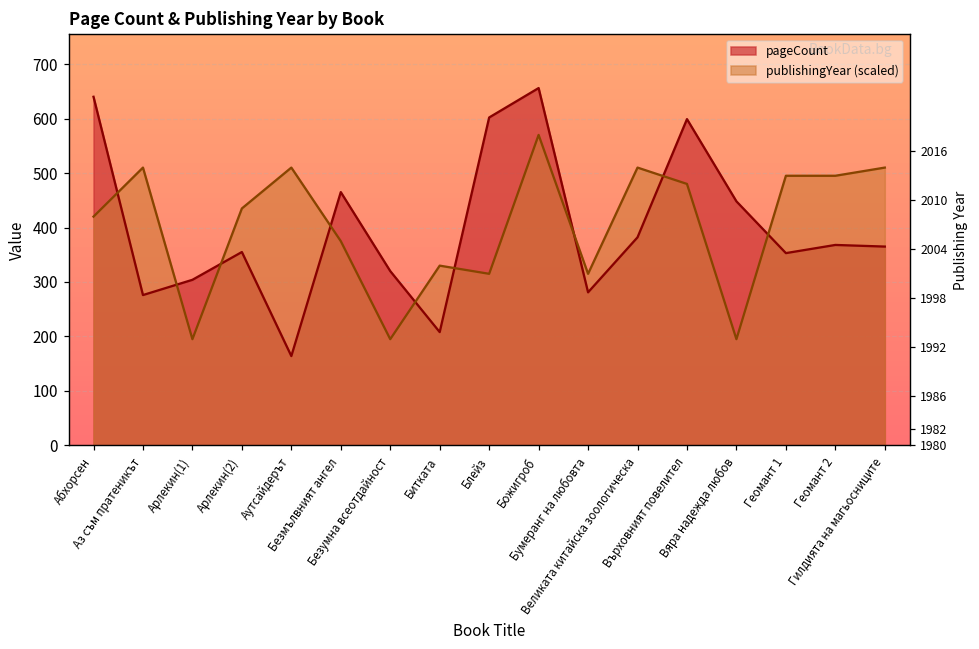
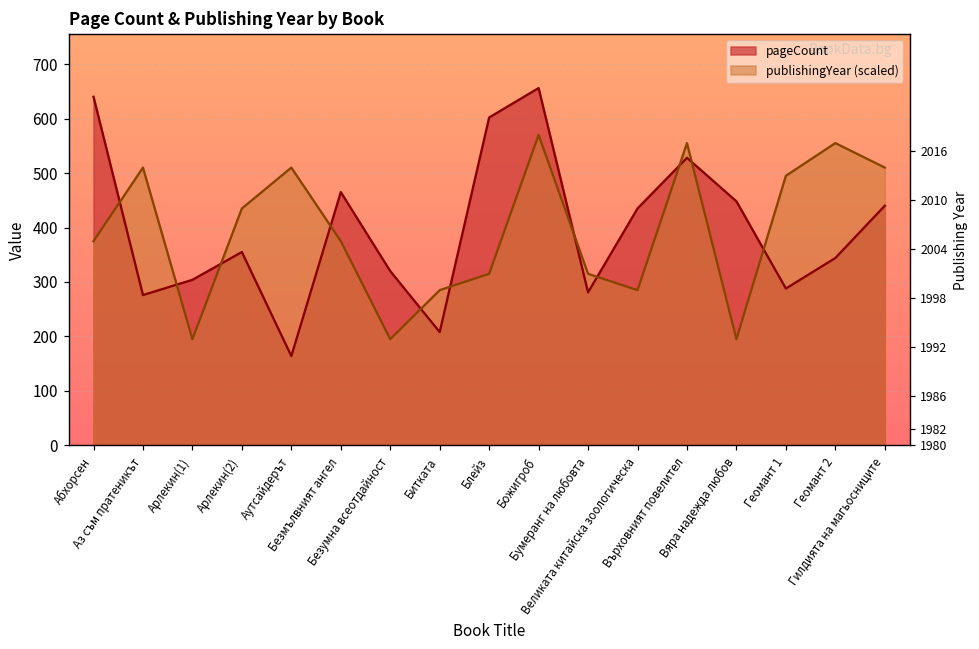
  {
    "pageCount": {
      "Абхорсен": 640,
      "Аз съм пратеникът": 280,
      "Арлекин(1)": 300,
      "Арлекин(2)": 360,
      "Аутсайдерът": 160,
      "Безмълвният ангел": 470,
      "Безумна всеотдайност": 320,
      "Битката": 210,
      "Блейз": 600,
      "Божигроб": 660,
      "Бумеранг на любовта": 280,
-     "Великата китайска зоологическа": 380,
-     "Върховният повелител": 600,
+     "Великата китайска зоологическа": 440,
+     "Върховният повелител": 530,
      "Вяра надежда любов": 450,
-     "Геомант 1": 350,
-     "Геомант 2": 370,
-     "Гилдията на магьосниците": 370
+     "Геомант 1": 290,
+     "Геомант 2": 340,
+     "Гилдията на магьосниците": 440
    },
    "publishingYear (scaled)": {
-     "Абхорсен": 420,
+     "Абхорсен": 380,
      "Аз съм пратеникът": 510,
      "Арлекин(1)": 200,
      "Арлекин(2)": 440,
      "Аутсайдерът": 510,
      "Безмълвният ангел": 380,
      "Безумна всеотдайност": 200,
-     "Битката": 330,
+     "Битката": 290,
      "Блейз": 320,
      "Божигроб": 570,
      "Бумеранг на любовта": 320,
-     "Великата китайска зоологическа": 510,
-     "Върховният повелител": 480,
+     "Великата китайска зоологическа": 290,
+     "Върховният повелител": 560,
      "Вяра надежда любов": 200,
      "Геомант 1": 500,
-     "Геомант 2": 500,
+     "Геомант 2": 560,
      "Гилдията на магьосниците": 510
    }
  }
